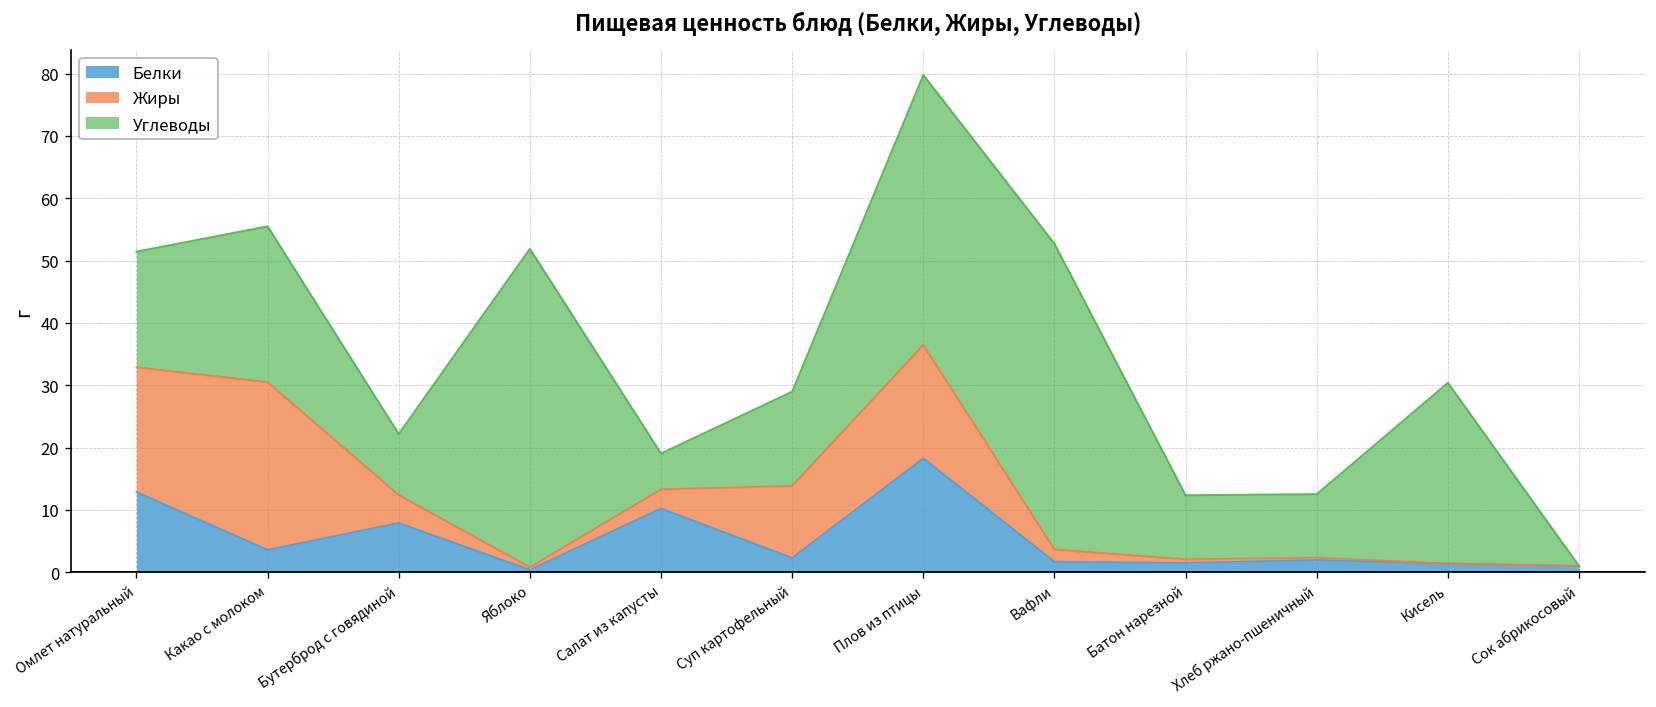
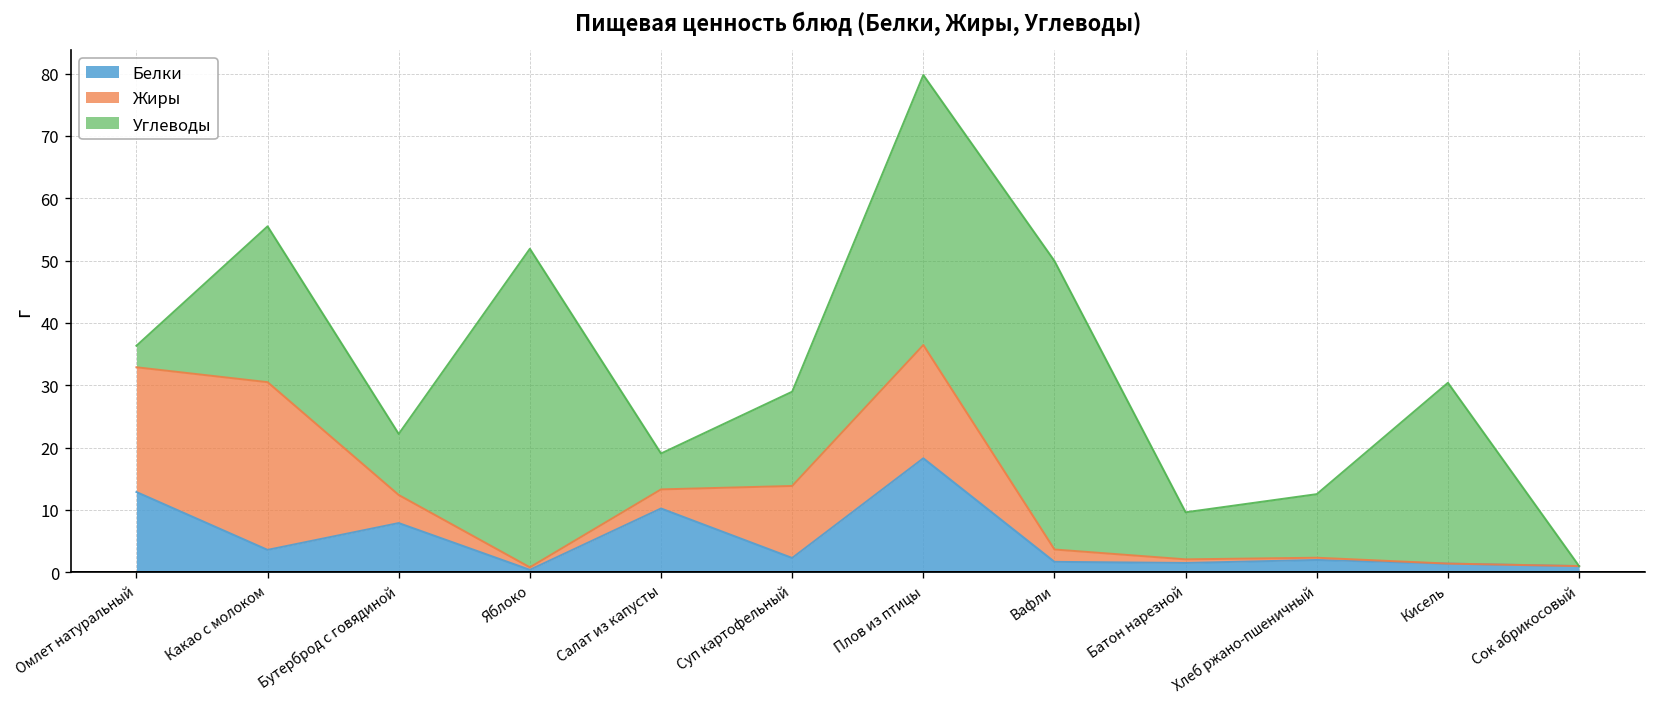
  {
    "Белки": {
      "Омлет натуральный": 13,
      "Какао с молоком": 4,
      "Бутерброд с говядиной": 8,
      "Салат из капусты": 10,
      "Суп картофельный": 2,
      "Плов из птицы": 18,
      "Вафли": 2,
      "Батон нарезной": 2
    },
    "Жиры": {
      "Омлет натуральный": 20,
      "Какао с молоком": 27,
      "Бутерброд с говядиной": 5,
      "Салат из капусты": 3,
      "Суп картофельный": 12,
      "Плов из птицы": 18,
      "Вафли": 2,
      "Батон нарезной": 1
    },
    "Углеводы": {
-     "Омлет натуральный": 19,
+     "Омлет натуральный": 3,
      "Какао с молоком": 25,
      "Бутерброд с говядиной": 10,
      "Яблоко": 51,
      "Салат из капусты": 6,
      "Суп картофельный": 15,
      "Плов из птицы": 43,
-     "Вафли": 49,
-     "Батон нарезной": 10,
+     "Вафли": 46,
+     "Батон нарезной": 8,
      "Хлеб ржано-пшеничный": 10,
      "Кисель": 29
    }
  }
